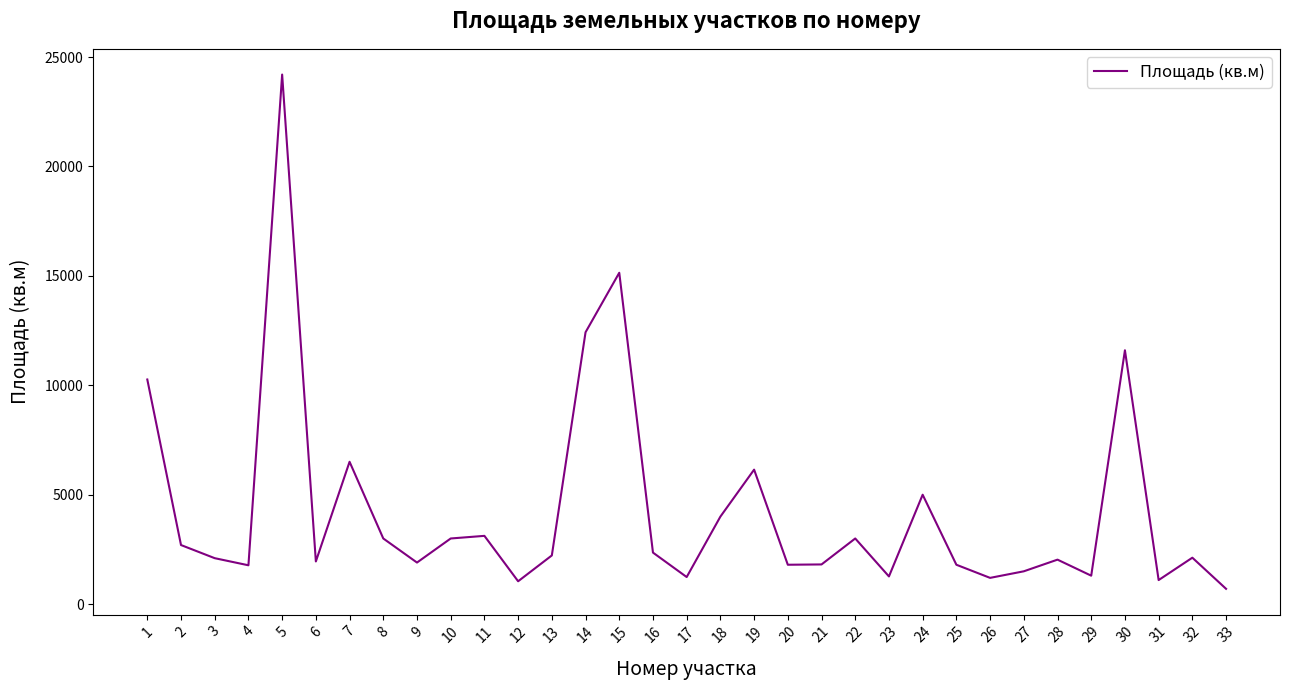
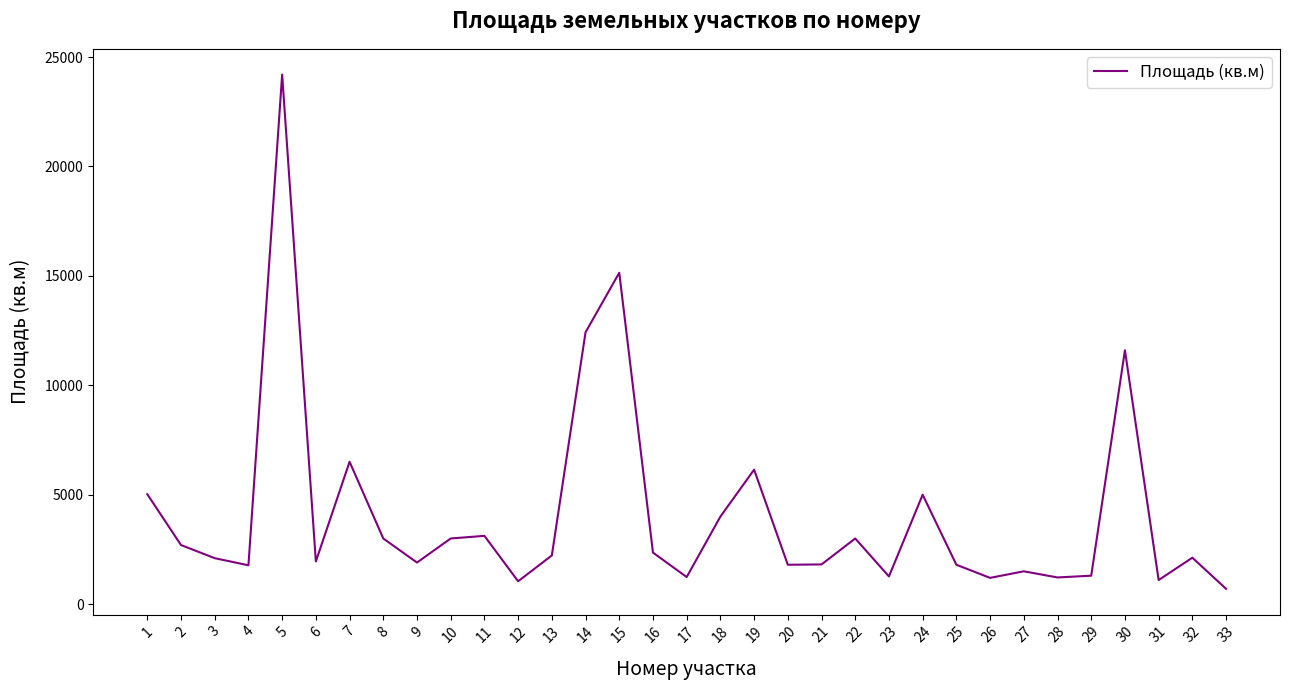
  {
-   "1": 10300,
+   "1": 5000,
    "2": 2700,
    "3": 2100,
    "4": 1800,
    "5": 24200,
    "6": 2000,
    "7": 6500,
    "8": 3000,
    "9": 1900,
    "10": 3000,
    "11": 3100,
    "12": 1000,
    "13": 2200,
    "14": 12400,
    "15": 15100,
    "16": 2400,
    "17": 1200,
    "18": 4000,
    "19": 6100,
    "20": 1800,
    "21": 1800,
    "22": 3000,
    "23": 1300,
    "24": 5000,
    "25": 1800,
    "26": 1200,
    "27": 1500,
-   "28": 2000,
+   "28": 1200,
    "29": 1300,
    "30": 11600,
    "31": 1100,
    "32": 2100,
    "33": 700
  }
